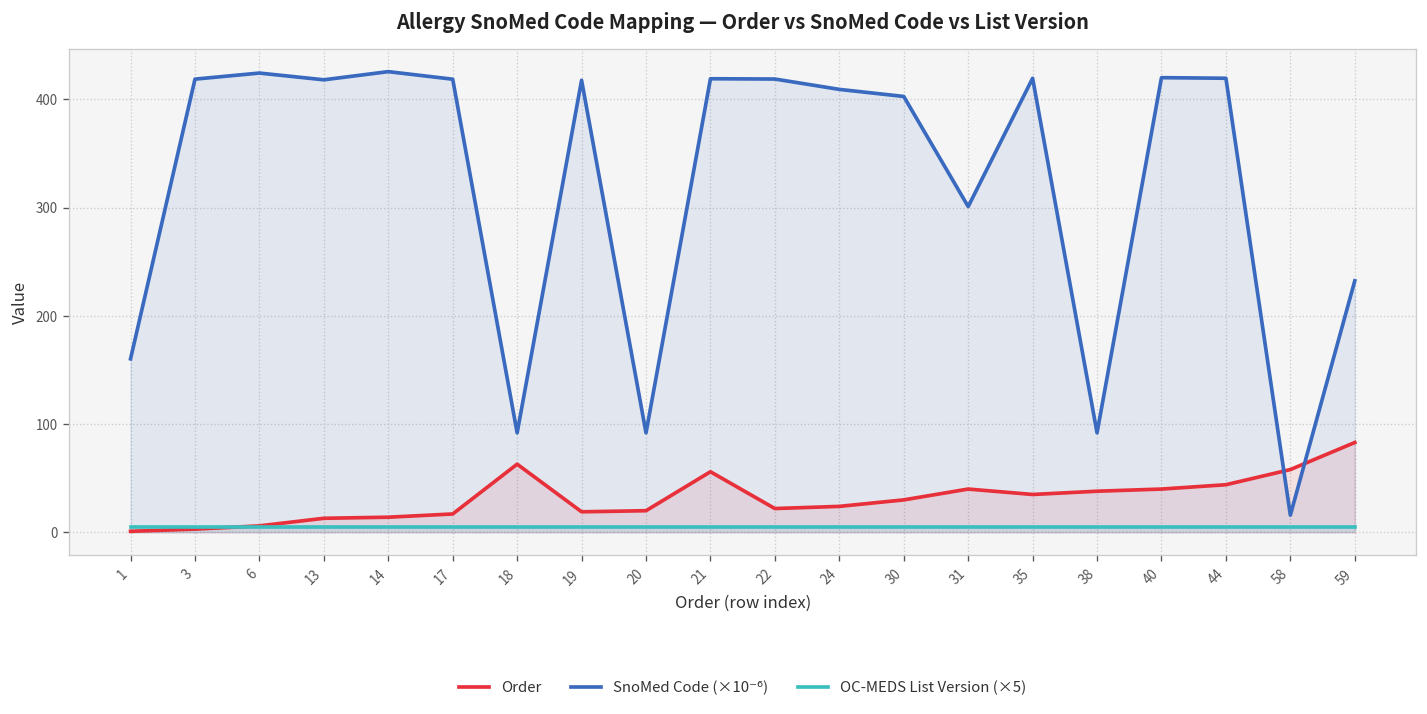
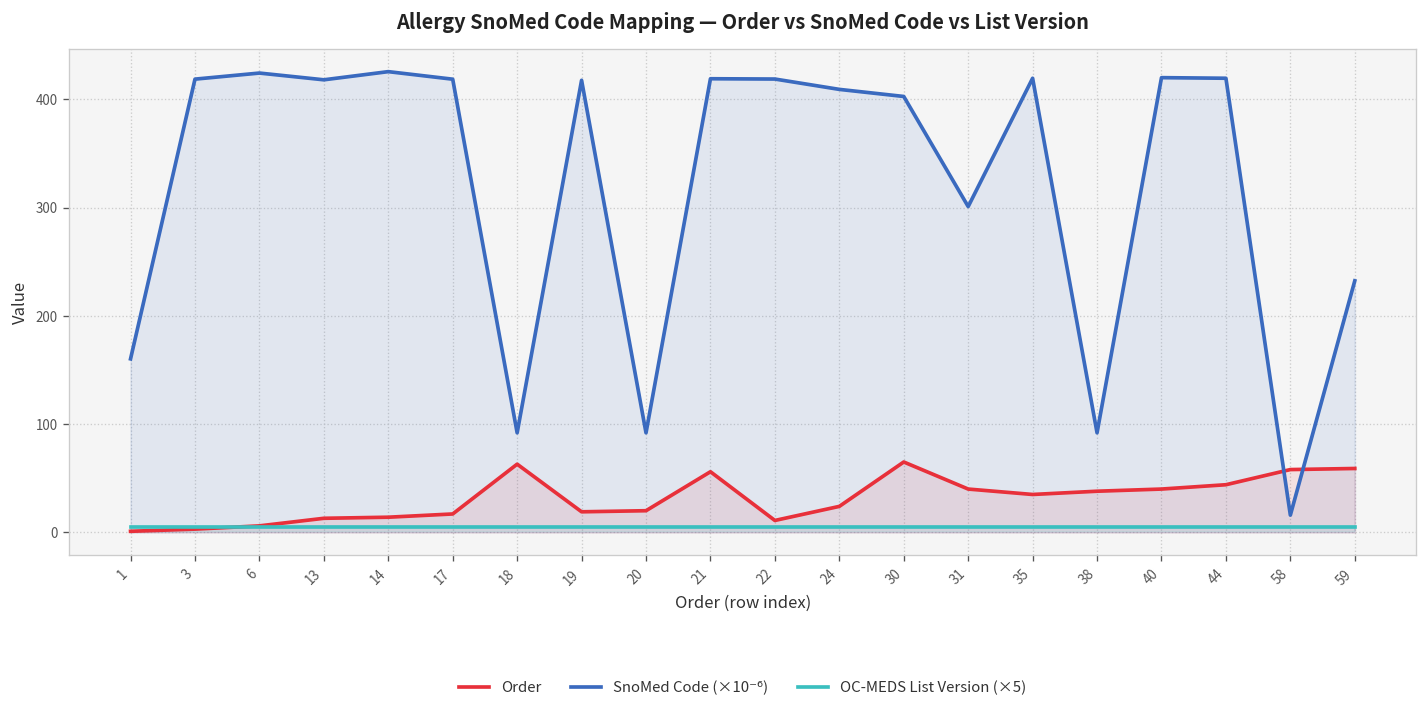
  {
    "Order": {
      "1": 0,
      "13": 10,
      "14": 10,
      "17": 20,
      "18": 60,
      "19": 20,
      "20": 20,
      "21": 60,
-     "22": 20,
+     "22": 10,
      "24": 20,
-     "30": 30,
+     "30": 70,
      "31": 40,
      "35": 40,
      "38": 40,
      "40": 40,
      "44": 40,
      "58": 60,
-     "59": 80
+     "59": 60
    },
    "SnoMed Code (×10⁻⁶)": {
      "1": 160,
      "3": 420,
      "6": 420,
      "13": 420,
      "14": 430,
      "17": 420,
      "18": 90,
      "19": 420,
      "20": 90,
      "21": 420,
      "22": 420,
      "24": 410,
      "30": 400,
      "31": 300,
      "35": 420,
      "38": 90,
      "40": 420,
      "44": 420,
      "58": 20,
      "59": 230
    },
    "OC-MEDS List Version (×5)": {
      "1": 10,
      "13": 10,
      "14": 10,
      "17": 10,
      "18": 10,
      "19": 10,
      "20": 10,
      "21": 10,
      "22": 10,
      "24": 10,
      "30": 10,
      "31": 10,
      "35": 10,
      "38": 10,
      "40": 10,
      "44": 10,
      "58": 10,
      "59": 10
    }
  }
